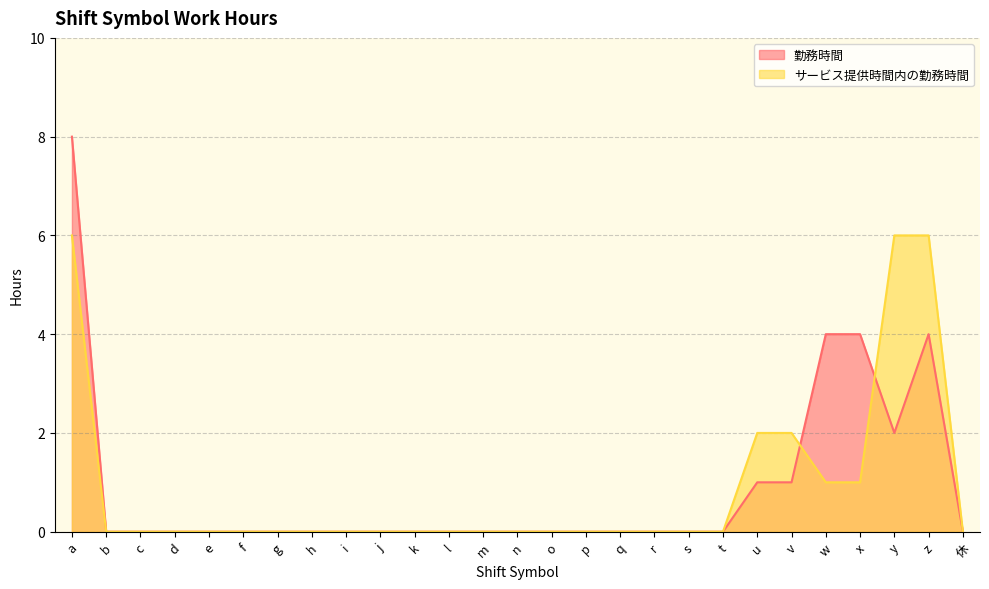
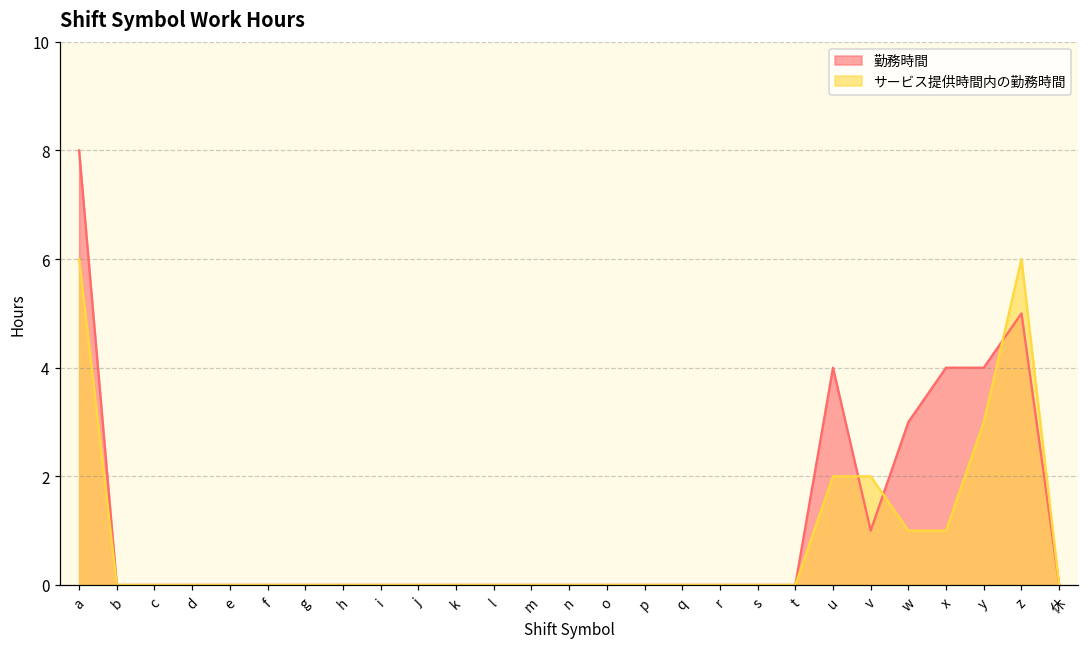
  {
    "勤務時間": {
      "a": 8,
-     "u": 1,
+     "u": 4,
      "v": 1,
-     "w": 4,
+     "w": 3,
      "x": 4,
-     "y": 2,
-     "z": 4
+     "y": 4,
+     "z": 5
    },
    "サービス提供時間内の勤務時間": {
      "a": 6,
      "u": 2,
      "v": 2,
      "w": 1,
      "x": 1,
-     "y": 6,
+     "y": 3,
      "z": 6
    }
  }
